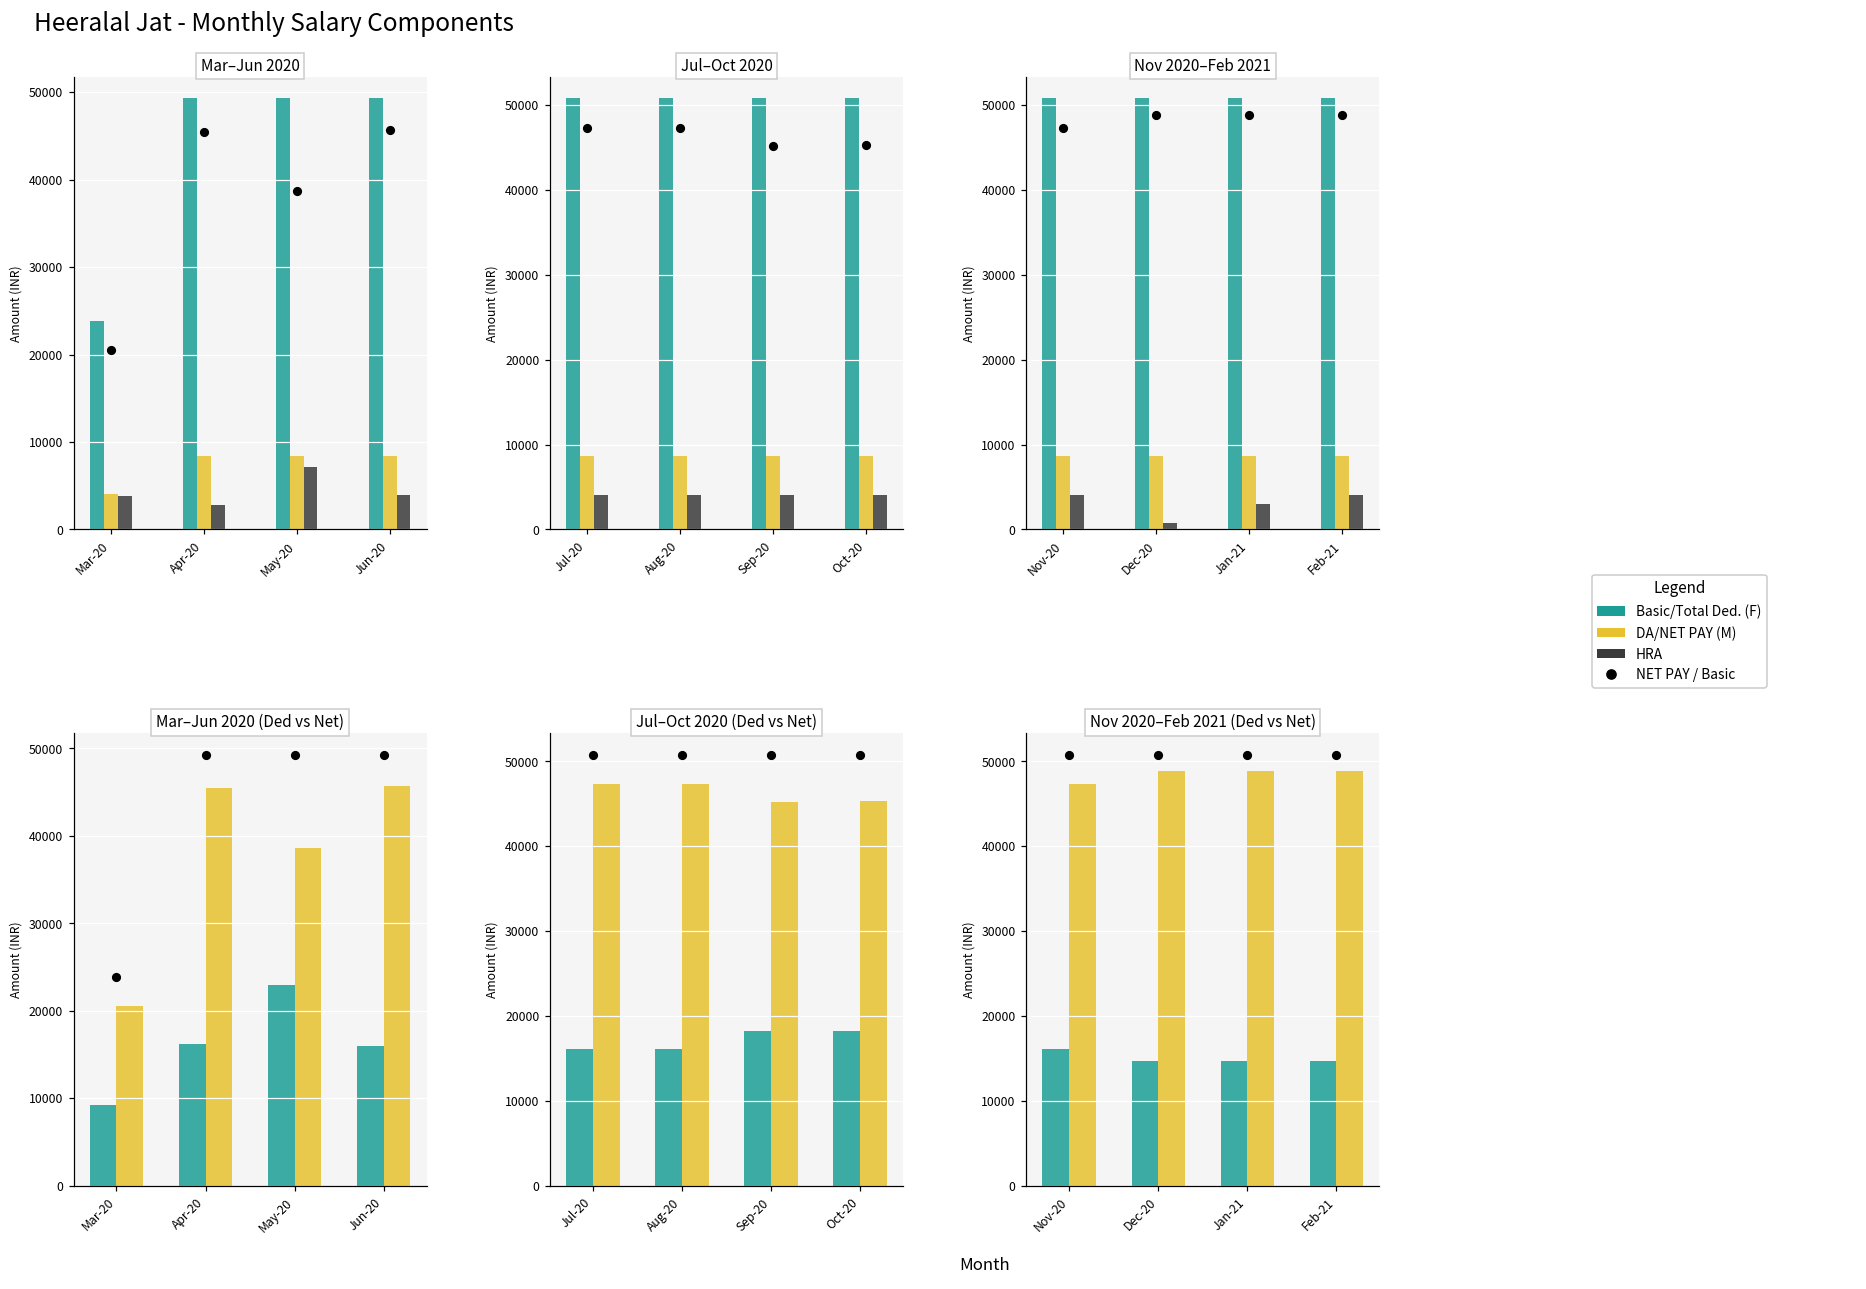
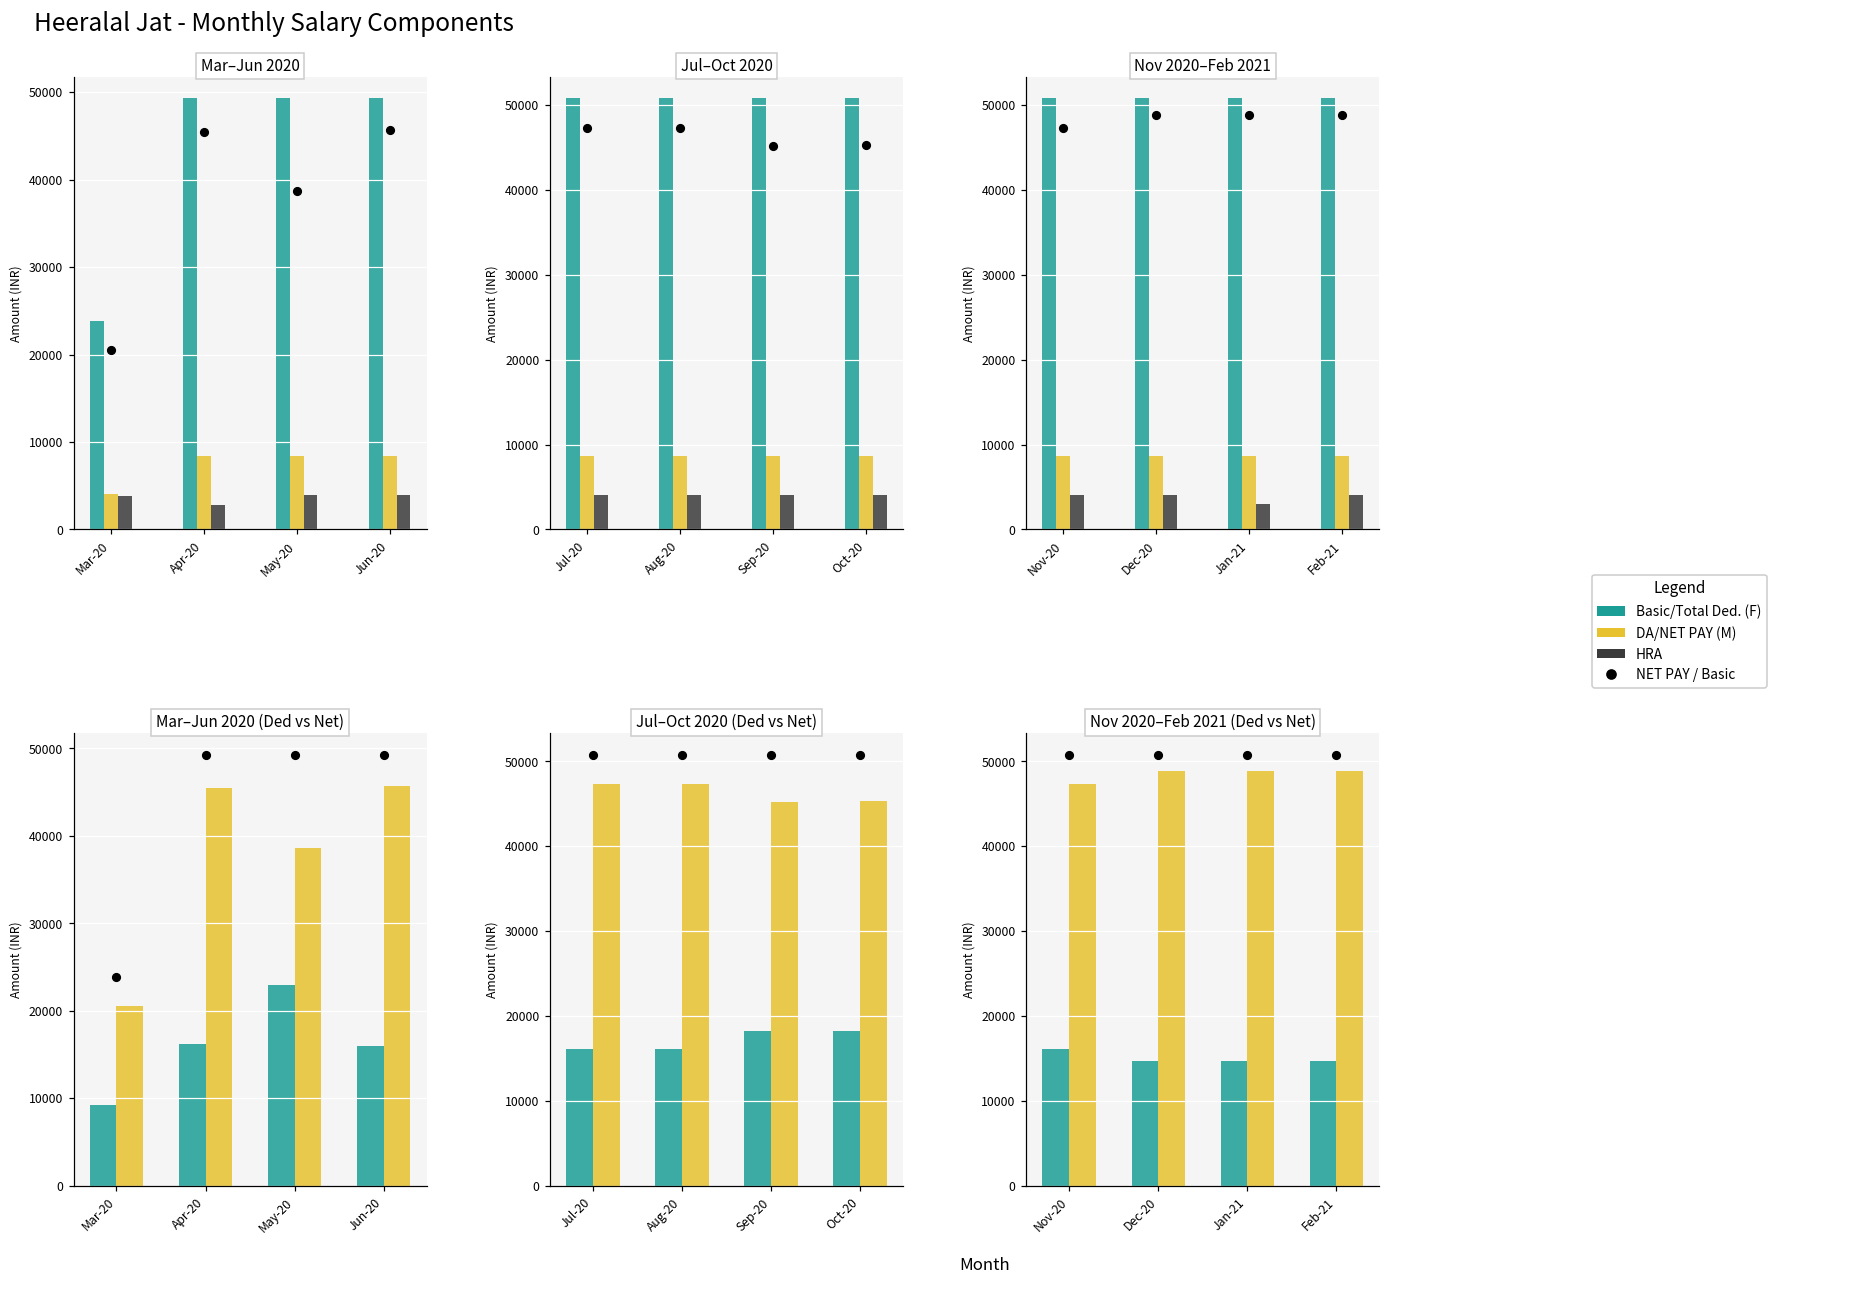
  {
    "Mar–Jun 2020": {
      "HRA": {
        "Mar-20": 4000,
        "Apr-20": 3000,
-       "May-20": 7000,
+       "May-20": 4000,
        "Jun-20": 4000
      }
    },
    "Jul–Oct 2020": {
      "HRA": {
        "Jul-20": 4000,
        "Aug-20": 4000,
        "Sep-20": 4000,
        "Oct-20": 4000
      }
    },
    "Nov 2020–Feb 2021": {
      "HRA": {
        "Nov-20": 4000,
-       "Dec-20": 1000,
+       "Dec-20": 4000,
        "Jan-21": 3000,
        "Feb-21": 4000
      }
    }
  }
